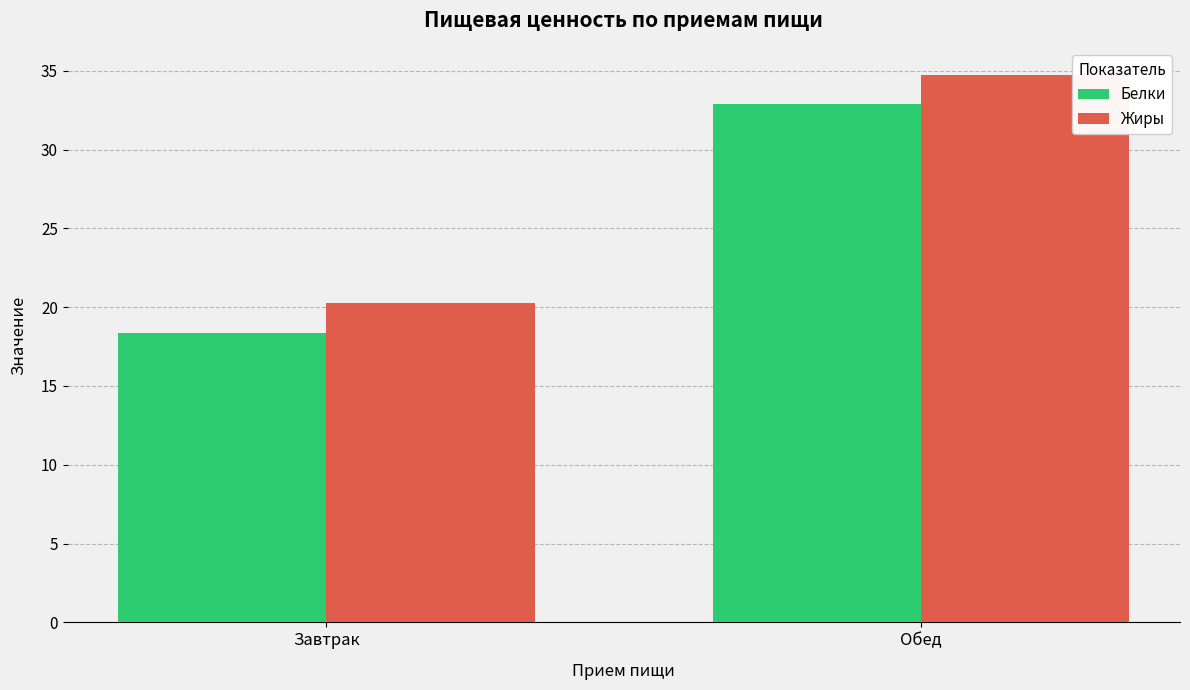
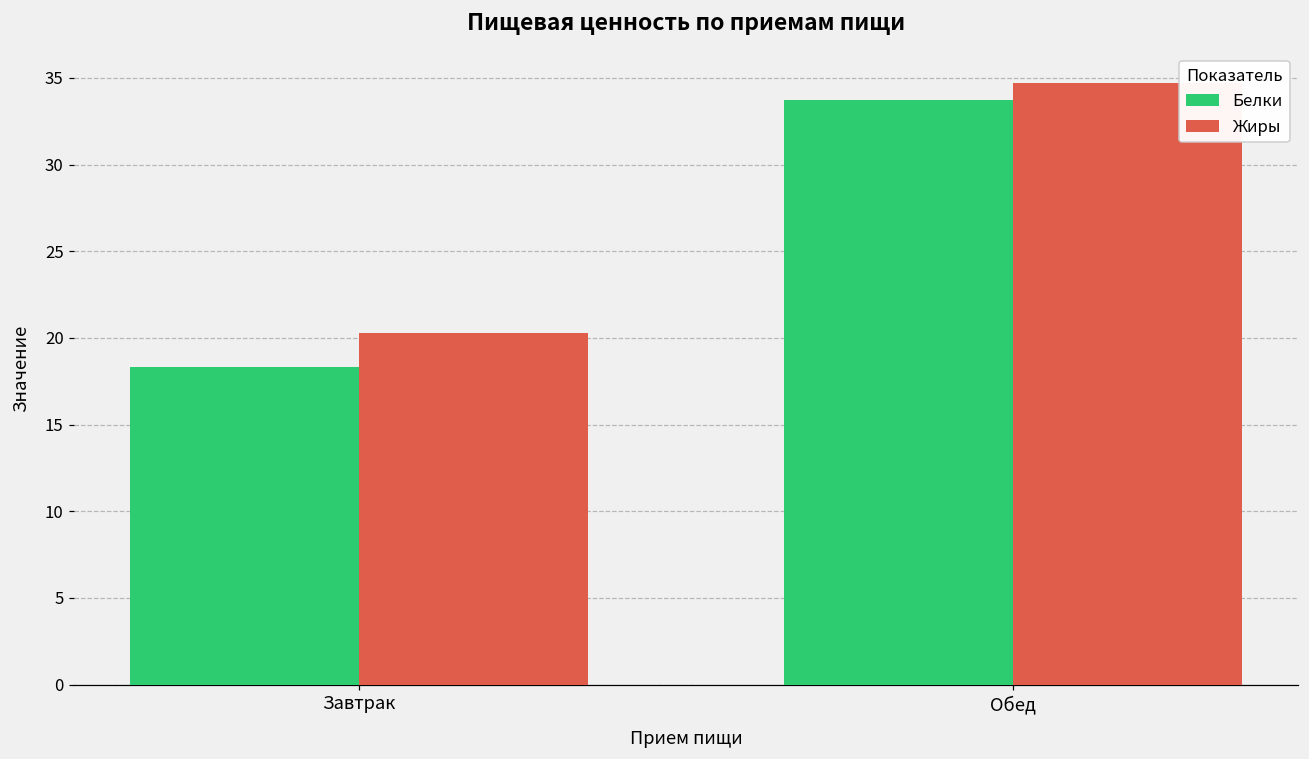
  {
    "Белки": {
      "Завтрак": 18.3,
-     "Обед": 32.9
+     "Обед": 33.7
    },
    "Жиры": {
      "Завтрак": 20.3,
      "Обед": 34.7
    }
  }
